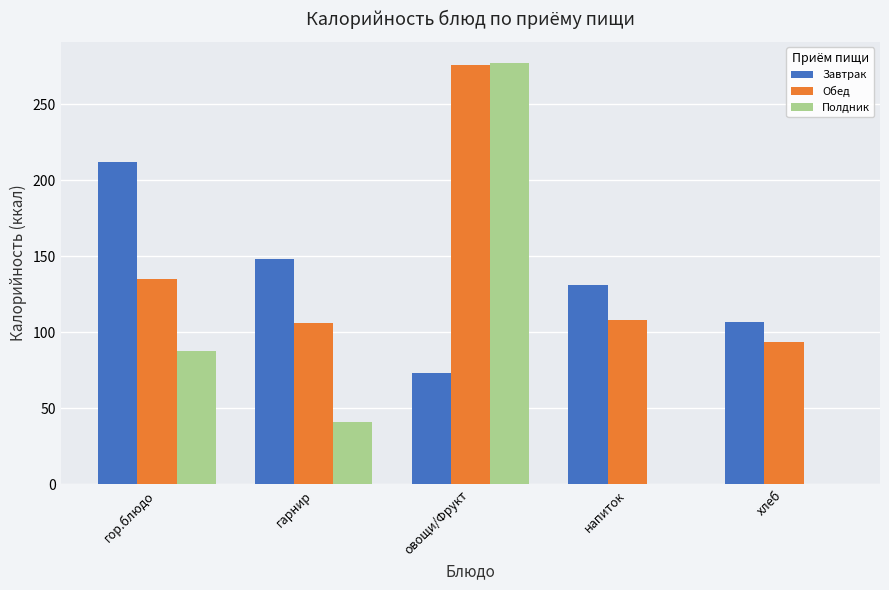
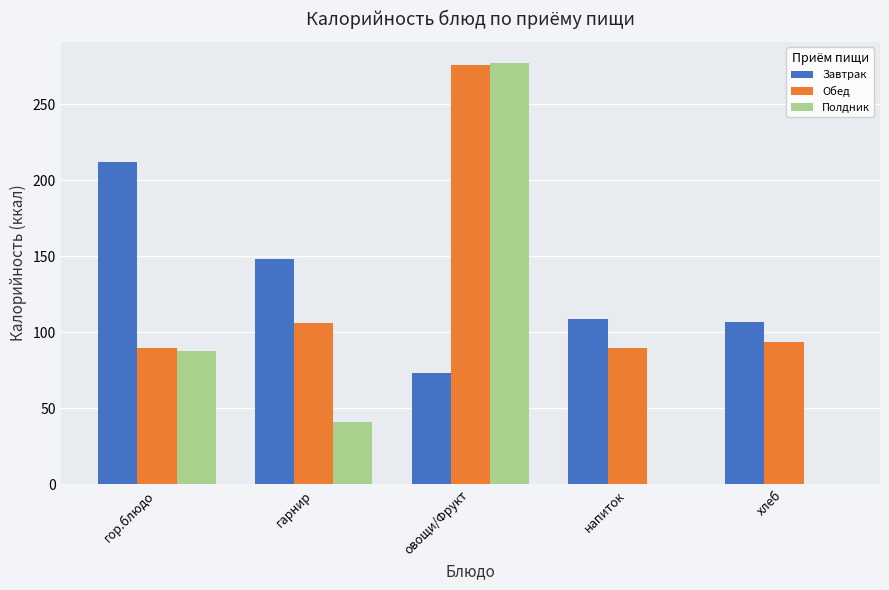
  {
    "Завтрак": {
      "гор.блюдо": 212,
      "гарнир": 148,
      "овощи/Фрукт": 73,
-     "напиток": 131,
+     "напиток": 109,
      "хлеб": 107
    },
    "Обед": {
-     "гор.блюдо": 135,
+     "гор.блюдо": 90,
      "гарнир": 106,
      "овощи/Фрукт": 276,
-     "напиток": 108,
+     "напиток": 90,
      "хлеб": 93
    },
    "Полдник": {
      "гор.блюдо": 88,
      "гарнир": 41,
      "овощи/Фрукт": 277,
      "напиток": 0,
      "хлеб": 0
    }
  }
